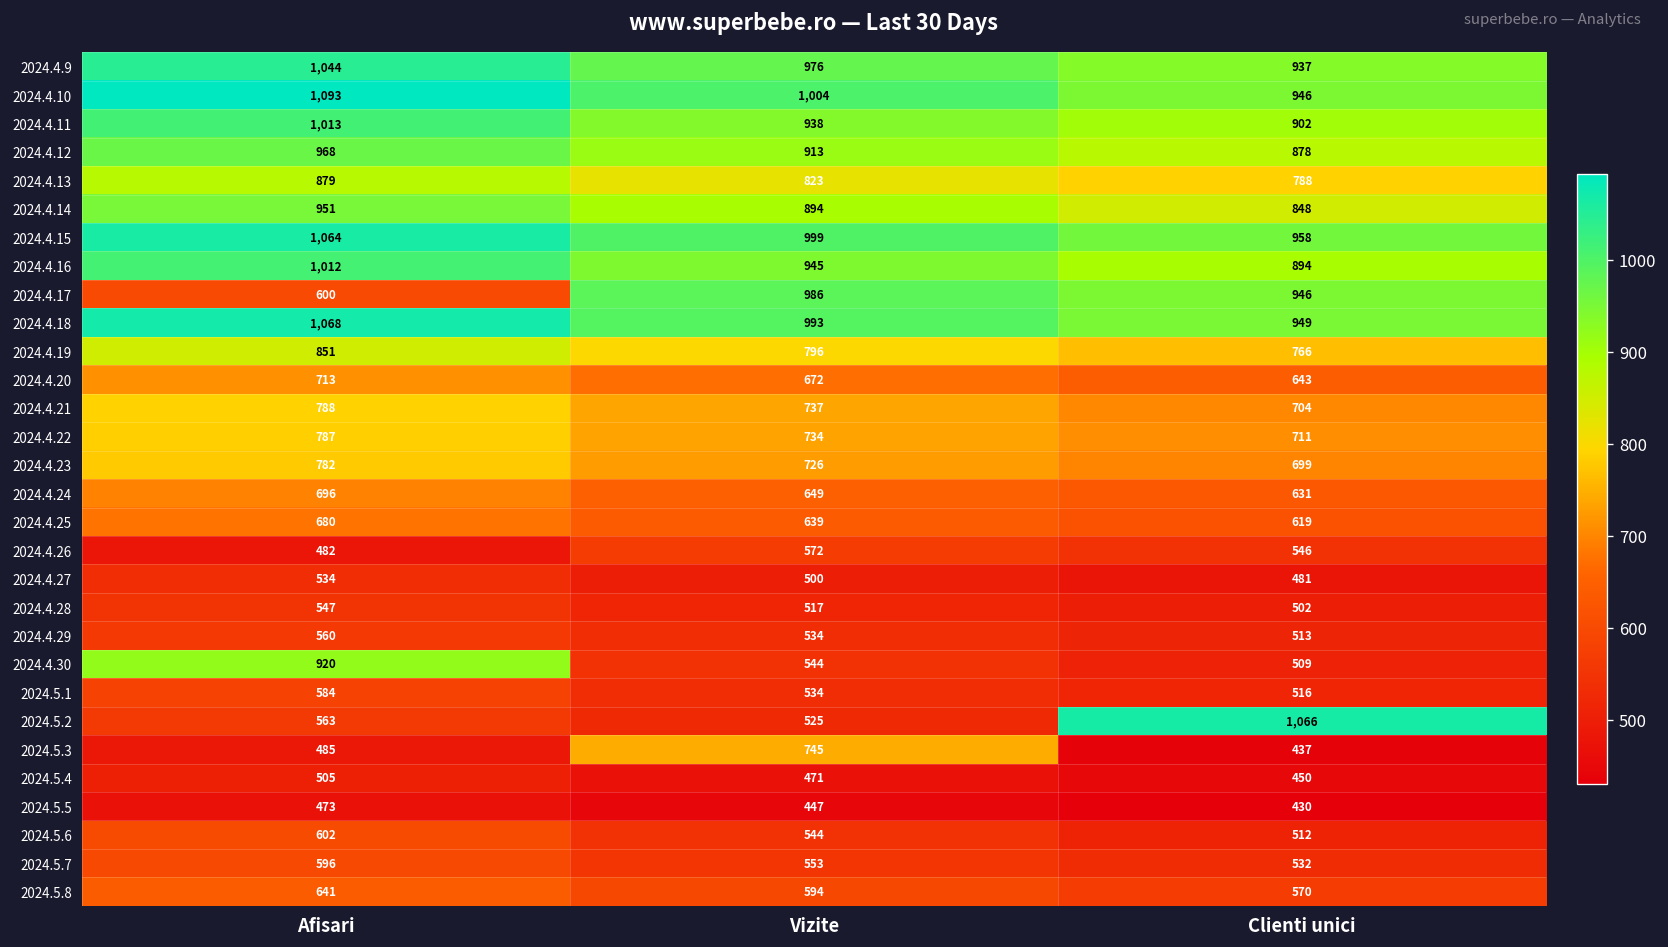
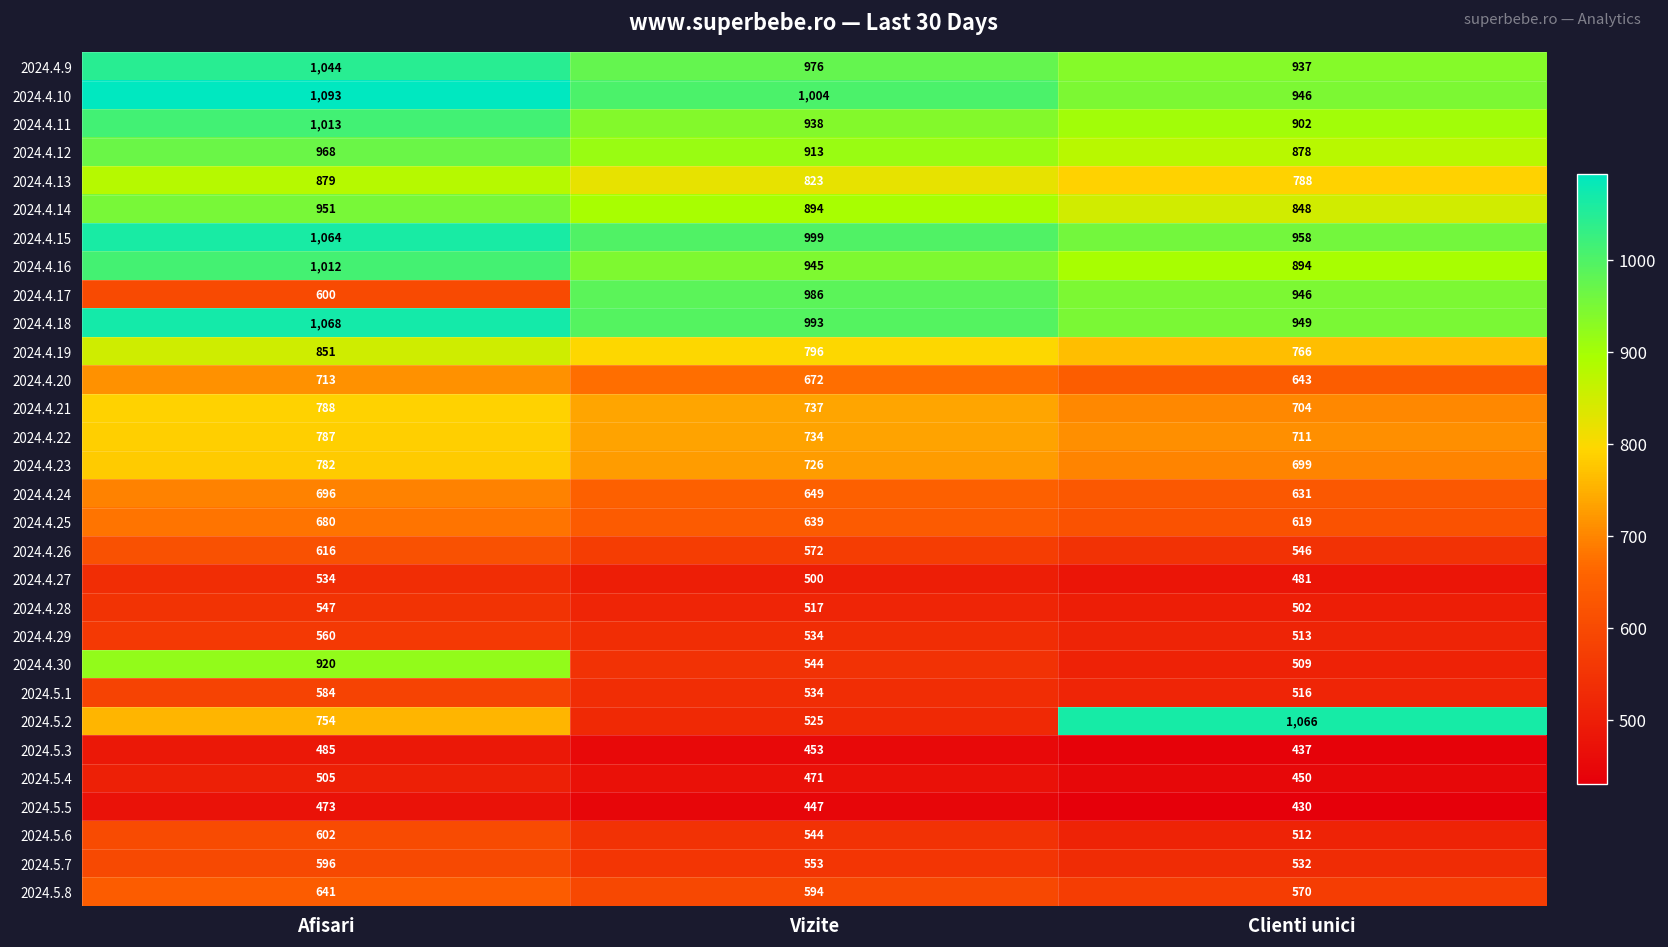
  {
    "2024.4.9": {
      "Afisari": "1,044",
      "Vizite": "976",
      "Clienti unici": "937"
    },
    "2024.4.10": {
      "Afisari": "1,093",
      "Vizite": "1,004",
      "Clienti unici": "946"
    },
    "2024.4.11": {
      "Afisari": "1,013",
      "Vizite": "938",
      "Clienti unici": "902"
    },
    "2024.4.12": {
      "Afisari": "968",
      "Vizite": "913",
      "Clienti unici": "878"
    },
    "2024.4.13": {
      "Afisari": "879",
      "Vizite": "823",
      "Clienti unici": "788"
    },
    "2024.4.14": {
      "Afisari": "951",
      "Vizite": "894",
      "Clienti unici": "848"
    },
    "2024.4.15": {
      "Afisari": "1,064",
      "Vizite": "999",
      "Clienti unici": "958"
    },
    "2024.4.16": {
      "Afisari": "1,012",
      "Vizite": "945",
      "Clienti unici": "894"
    },
    "2024.4.17": {
      "Afisari": "600",
      "Vizite": "986",
      "Clienti unici": "946"
    },
    "2024.4.18": {
      "Afisari": "1,068",
      "Vizite": "993",
      "Clienti unici": "949"
    },
    "2024.4.19": {
      "Afisari": "851",
      "Vizite": "796",
      "Clienti unici": "766"
    },
    "2024.4.20": {
      "Afisari": "713",
      "Vizite": "672",
      "Clienti unici": "643"
    },
    "2024.4.21": {
      "Afisari": "788",
      "Vizite": "737",
      "Clienti unici": "704"
    },
    "2024.4.22": {
      "Afisari": "787",
      "Vizite": "734",
      "Clienti unici": "711"
    },
    "2024.4.23": {
      "Afisari": "782",
      "Vizite": "726",
      "Clienti unici": "699"
    },
    "2024.4.24": {
      "Afisari": "696",
      "Vizite": "649",
      "Clienti unici": "631"
    },
    "2024.4.25": {
      "Afisari": "680",
      "Vizite": "639",
      "Clienti unici": "619"
    },
    "2024.4.26": {
-     "Afisari": "482",
+     "Afisari": "616",
      "Vizite": "572",
      "Clienti unici": "546"
    },
    "2024.4.27": {
      "Afisari": "534",
      "Vizite": "500",
      "Clienti unici": "481"
    },
    "2024.4.28": {
      "Afisari": "547",
      "Vizite": "517",
      "Clienti unici": "502"
    },
    "2024.4.29": {
      "Afisari": "560",
      "Vizite": "534",
      "Clienti unici": "513"
    },
    "2024.4.30": {
      "Afisari": "920",
      "Vizite": "544",
      "Clienti unici": "509"
    },
    "2024.5.1": {
      "Afisari": "584",
      "Vizite": "534",
      "Clienti unici": "516"
    },
    "2024.5.2": {
-     "Afisari": "563",
+     "Afisari": "754",
      "Vizite": "525",
      "Clienti unici": "1,066"
    },
    "2024.5.3": {
      "Afisari": "485",
-     "Vizite": "745",
+     "Vizite": "453",
      "Clienti unici": "437"
    },
    "2024.5.4": {
      "Afisari": "505",
      "Vizite": "471",
      "Clienti unici": "450"
    },
    "2024.5.5": {
      "Afisari": "473",
      "Vizite": "447",
      "Clienti unici": "430"
    },
    "2024.5.6": {
      "Afisari": "602",
      "Vizite": "544",
      "Clienti unici": "512"
    },
    "2024.5.7": {
      "Afisari": "596",
      "Vizite": "553",
      "Clienti unici": "532"
    },
    "2024.5.8": {
      "Afisari": "641",
      "Vizite": "594",
      "Clienti unici": "570"
    }
  }
